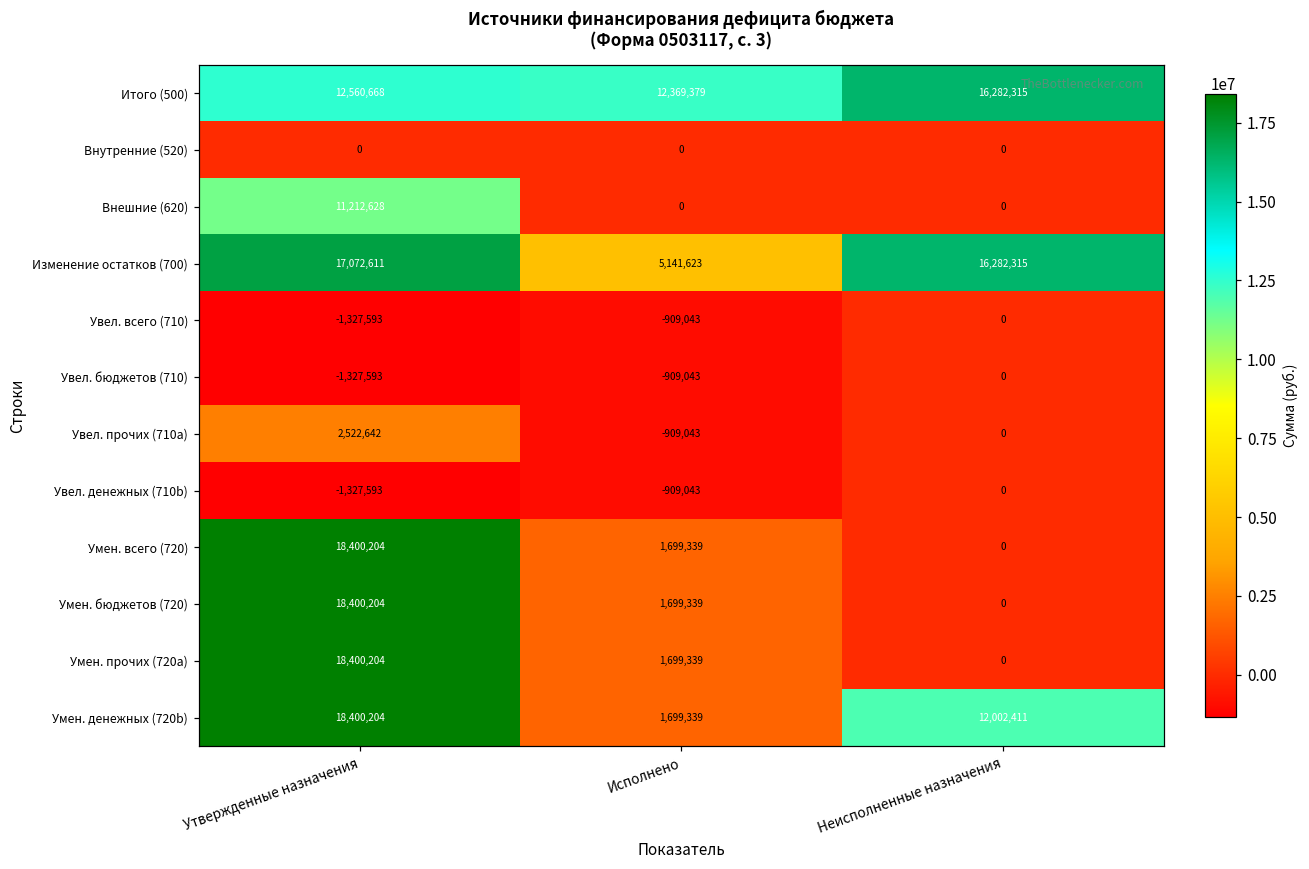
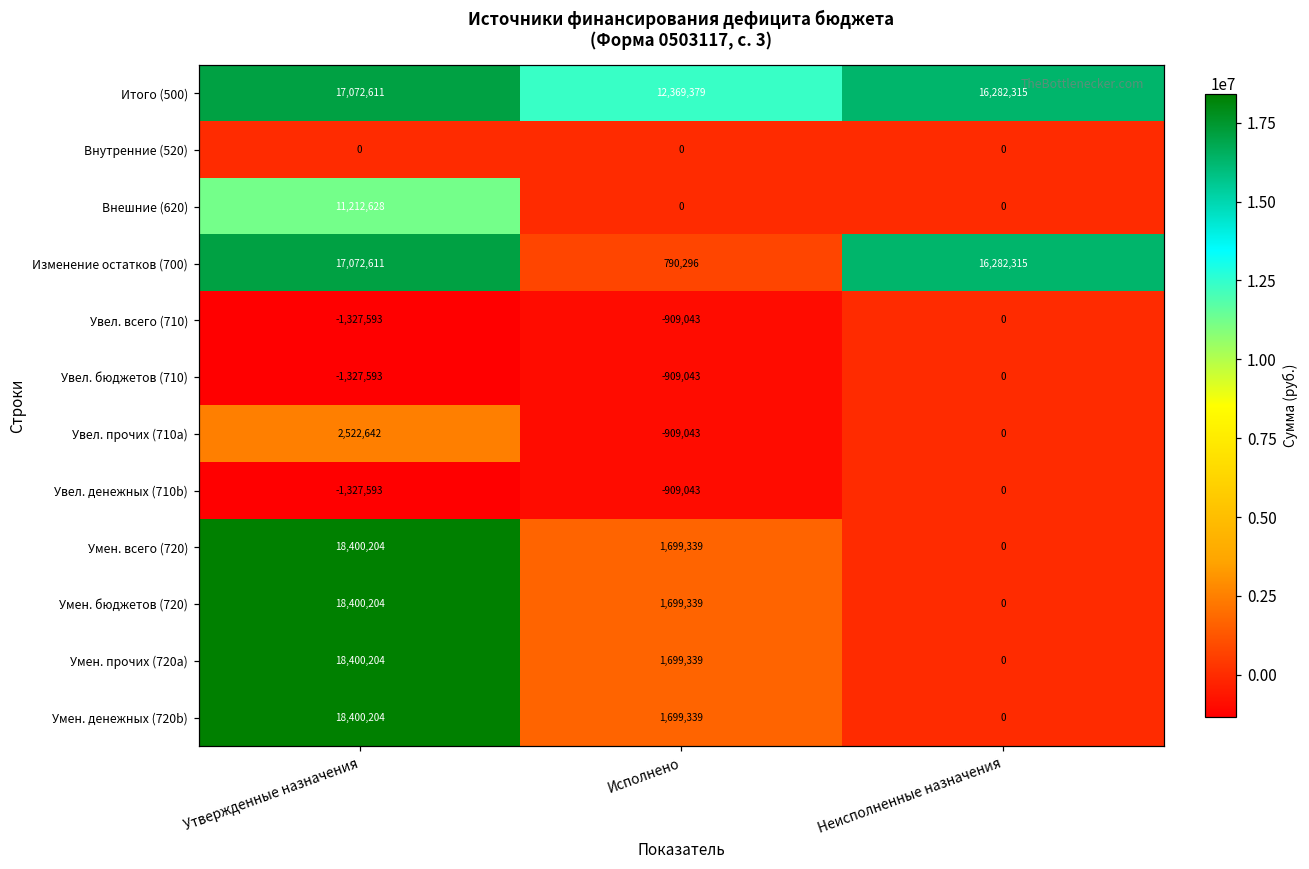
  {
    "Итого (500)": {
-     "Утвержденные назначения": "12,560,668",
+     "Утвержденные назначения": "17,072,611",
      "Исполнено": "12,369,379"
    },
    "Внутренние (520)": {
      "Утвержденные назначения": "0",
      "Исполнено": "0",
      "Неисполненные назначения": "0"
    },
    "Внешние (620)": {
      "Утвержденные назначения": "11,212,628",
      "Исполнено": "0",
      "Неисполненные назначения": "0"
    },
    "Изменение остатков (700)": {
      "Утвержденные назначения": "17,072,611",
-     "Исполнено": "5,141,623",
+     "Исполнено": "790,296",
      "Неисполненные назначения": "16,282,315"
    },
    "Увел. всего (710)": {
      "Утвержденные назначения": "-1,327,593",
      "Исполнено": "-909,043",
      "Неисполненные назначения": "0"
    },
    "Увел. бюджетов (710)": {
      "Утвержденные назначения": "-1,327,593",
      "Исполнено": "-909,043",
      "Неисполненные назначения": "0"
    },
    "Увел. прочих (710a)": {
      "Утвержденные назначения": "2,522,642",
      "Исполнено": "-909,043",
      "Неисполненные назначения": "0"
    },
    "Увел. денежных (710b)": {
      "Утвержденные назначения": "-1,327,593",
      "Исполнено": "-909,043",
      "Неисполненные назначения": "0"
    },
    "Умен. всего (720)": {
      "Утвержденные назначения": "18,400,204",
      "Исполнено": "1,699,339",
      "Неисполненные назначения": "0"
    },
    "Умен. бюджетов (720)": {
      "Утвержденные назначения": "18,400,204",
      "Исполнено": "1,699,339",
      "Неисполненные назначения": "0"
    },
    "Умен. прочих (720a)": {
      "Утвержденные назначения": "18,400,204",
      "Исполнено": "1,699,339",
      "Неисполненные назначения": "0"
    },
    "Умен. денежных (720b)": {
      "Утвержденные назначения": "18,400,204",
      "Исполнено": "1,699,339",
-     "Неисполненные назначения": "12,002,411"
+     "Неисполненные назначения": "0"
    }
  }
